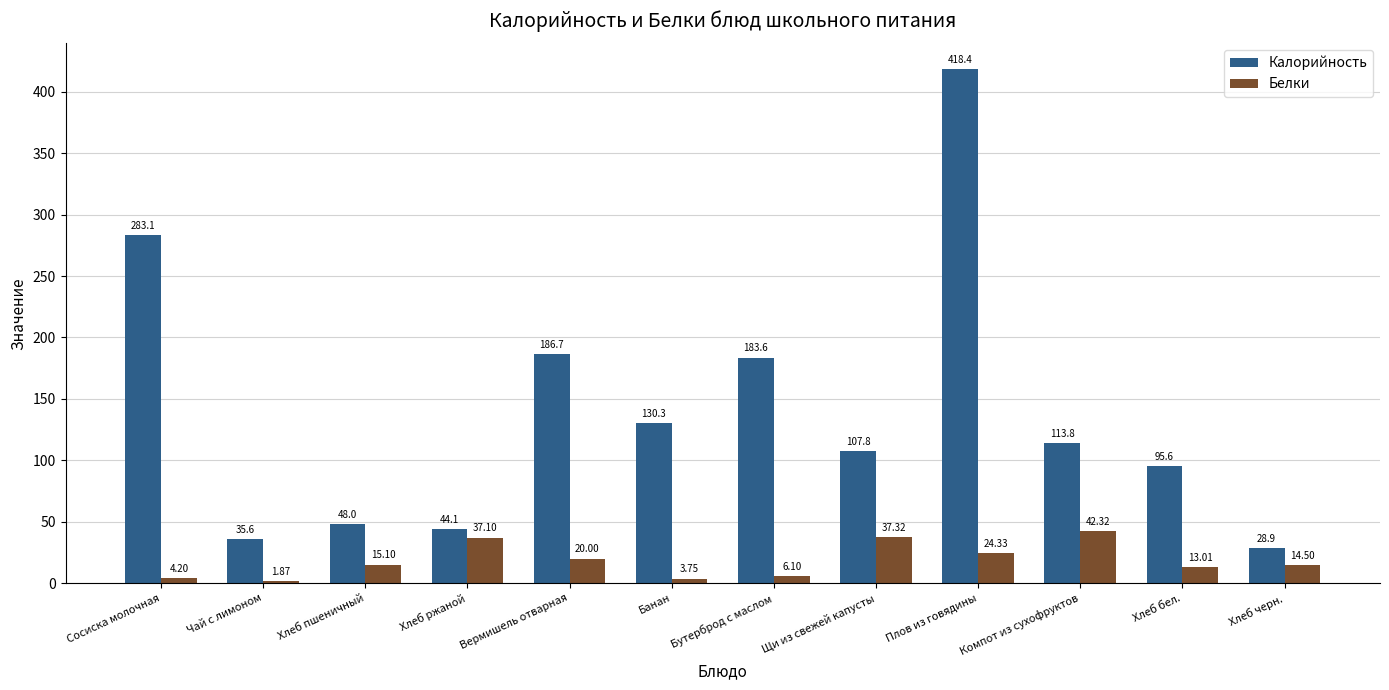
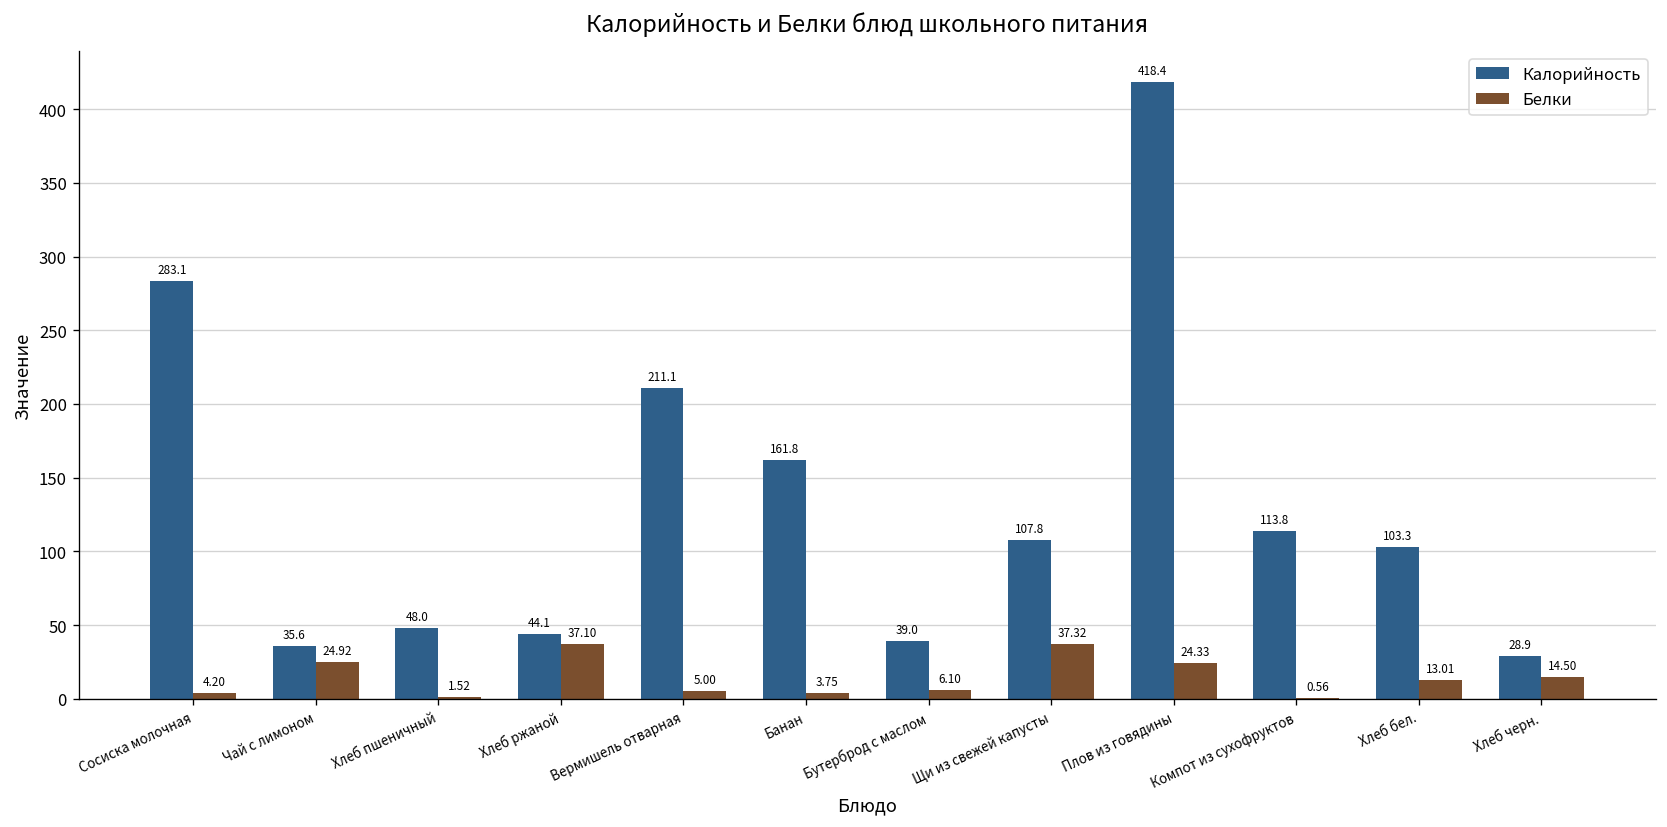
  {
    "Калорийность": {
      "Сосиска молочная": 283.1,
      "Чай с лимоном": 35.6,
      "Хлеб пшеничный": 48.0,
      "Хлеб ржаной": 44.1,
-     "Вермишель отварная": 186.7,
-     "Банан": 130.3,
-     "Бутерброд с маслом": 183.6,
+     "Вермишель отварная": 211.1,
+     "Банан": 161.8,
+     "Бутерброд с маслом": 39.0,
      "Щи из свежей капусты": 107.8,
      "Плов из говядины": 418.4,
      "Компот из сухофруктов": 113.8,
-     "Хлеб бел.": 95.6,
+     "Хлеб бел.": 103.3,
      "Хлеб черн.": 28.9
    },
    "Белки": {
      "Сосиска молочная": 4.20,
-     "Чай с лимоном": 1.87,
-     "Хлеб пшеничный": 15.10,
+     "Чай с лимоном": 24.92,
+     "Хлеб пшеничный": 1.52,
      "Хлеб ржаной": 37.10,
-     "Вермишель отварная": 20.00,
+     "Вермишель отварная": 5.00,
      "Банан": 3.75,
      "Бутерброд с маслом": 6.10,
      "Щи из свежей капусты": 37.32,
      "Плов из говядины": 24.33,
-     "Компот из сухофруктов": 42.32,
+     "Компот из сухофруктов": 0.56,
      "Хлеб бел.": 13.01,
      "Хлеб черн.": 14.50
    }
  }
